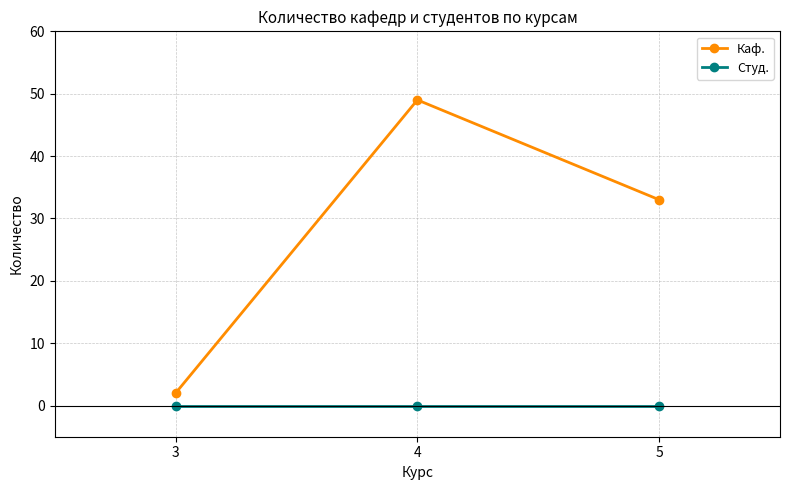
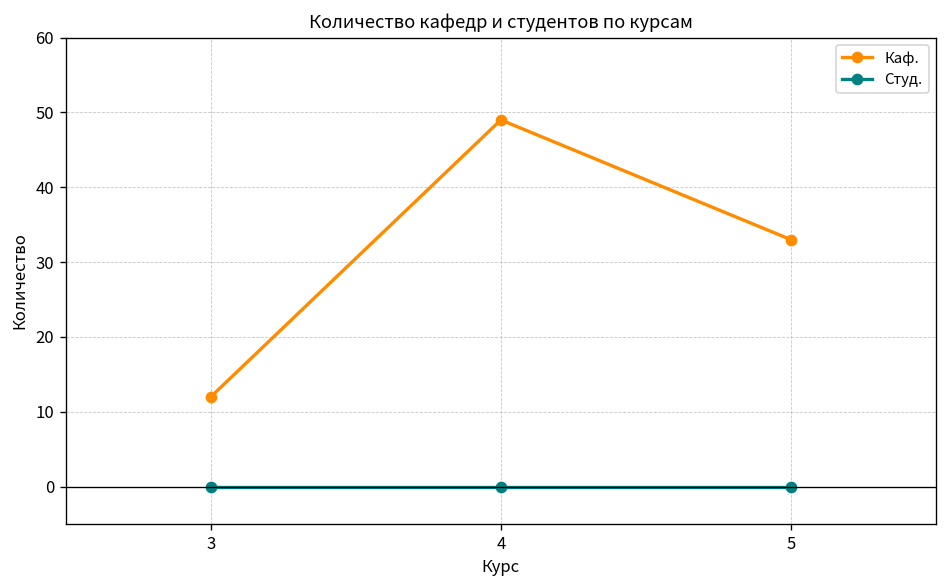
  {
    "Каф.": {
-     "3": 2,
+     "3": 12,
      "4": 49,
      "5": 33
    },
    "Студ.": {
      "3": 0,
      "4": 0,
      "5": 0
    }
  }
